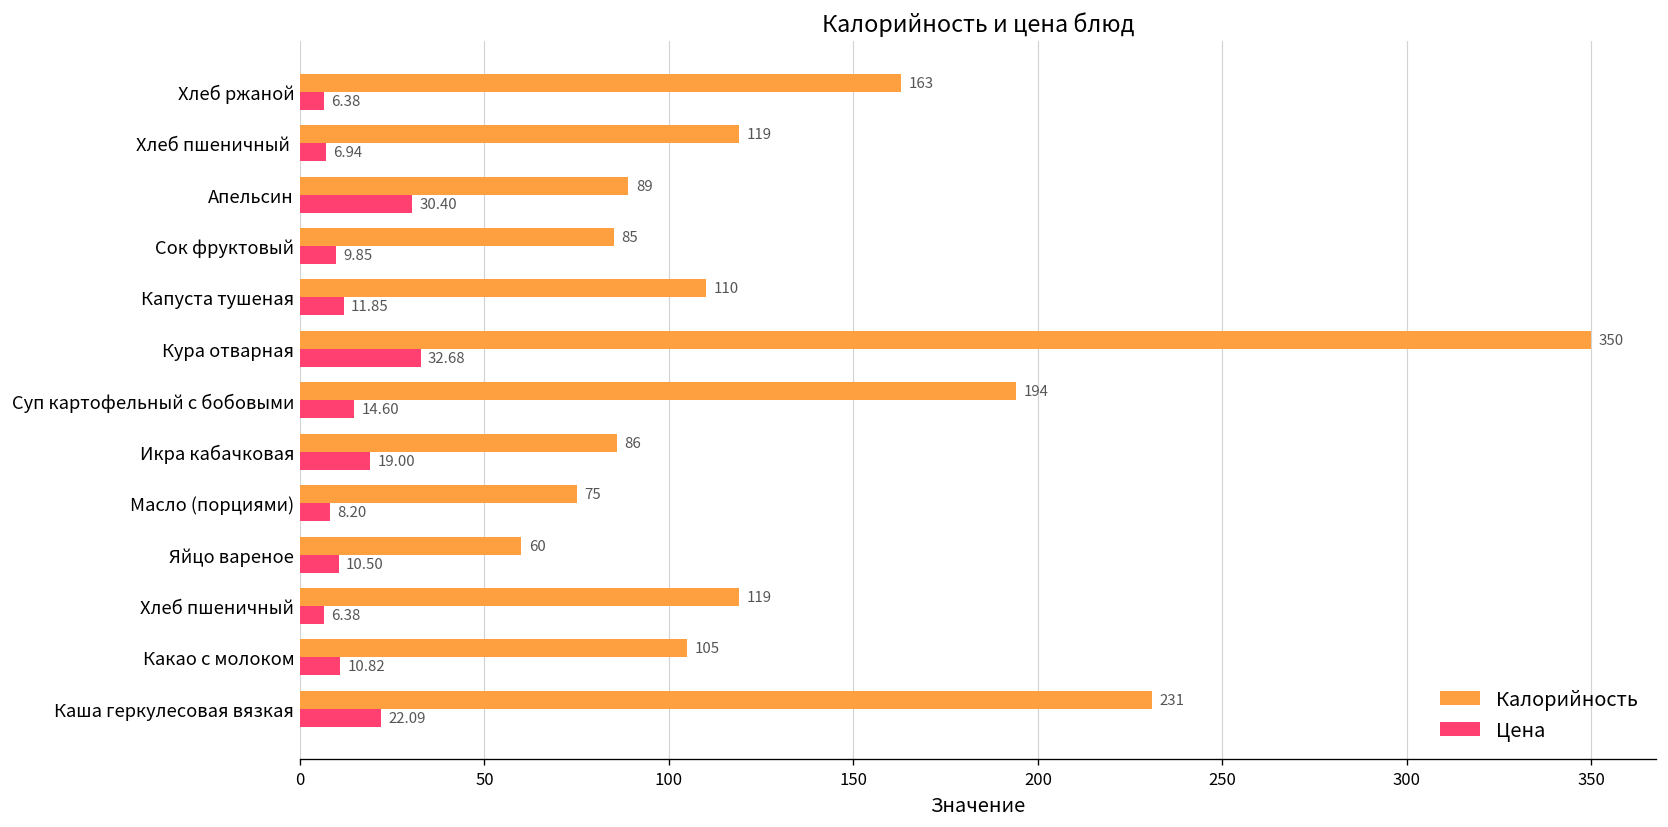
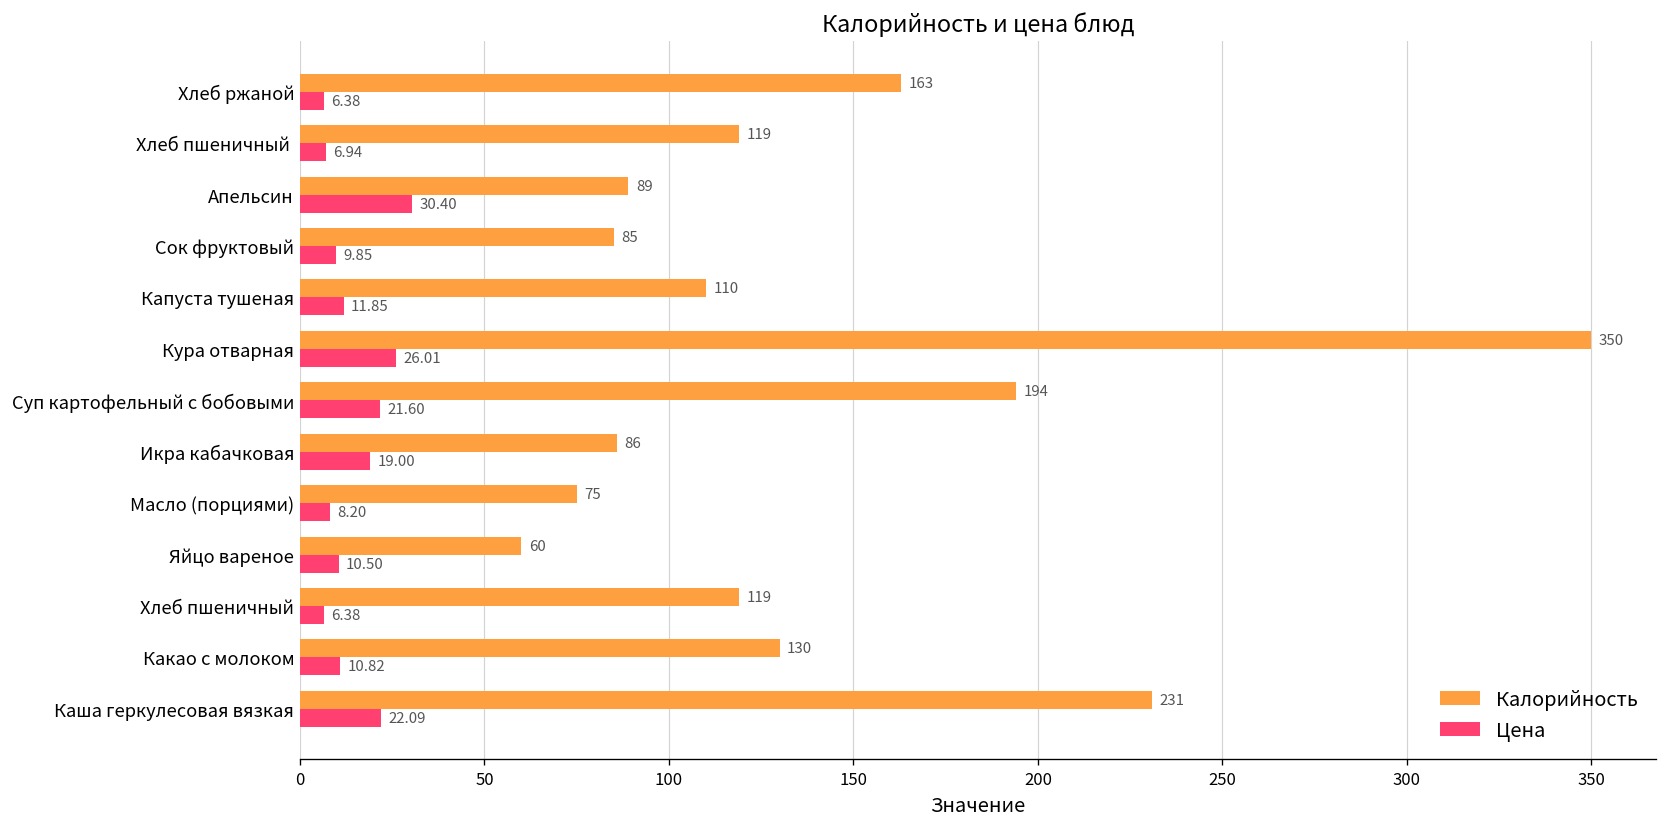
  {
    "Калорийность": {
      "Хлеб ржаной": 163,
      "Апельсин": 89,
      "Сок фруктовый": 85,
      "Капуста тушеная": 110,
      "Кура отварная": 350,
      "Суп картофельный с бобовыми": 194,
      "Икра кабачковая": 86,
      "Масло (порциями)": 75,
      "Яйцо вареное": 60,
-     "Какао с молоком": 105,
+     "Какао с молоком": 130,
      "Каша геркулесовая вязкая": 231
    },
    "Цена": {
      "Хлеб ржаной": 6.38,
      "Апельсин": 30.40,
      "Сок фруктовый": 9.85,
      "Капуста тушеная": 11.85,
-     "Кура отварная": 32.68,
-     "Суп картофельный с бобовыми": 14.60,
+     "Кура отварная": 26.01,
+     "Суп картофельный с бобовыми": 21.60,
      "Икра кабачковая": 19.00,
      "Масло (порциями)": 8.20,
      "Яйцо вареное": 10.50,
      "Какао с молоком": 10.82,
      "Каша геркулесовая вязкая": 22.09
    }
  }
